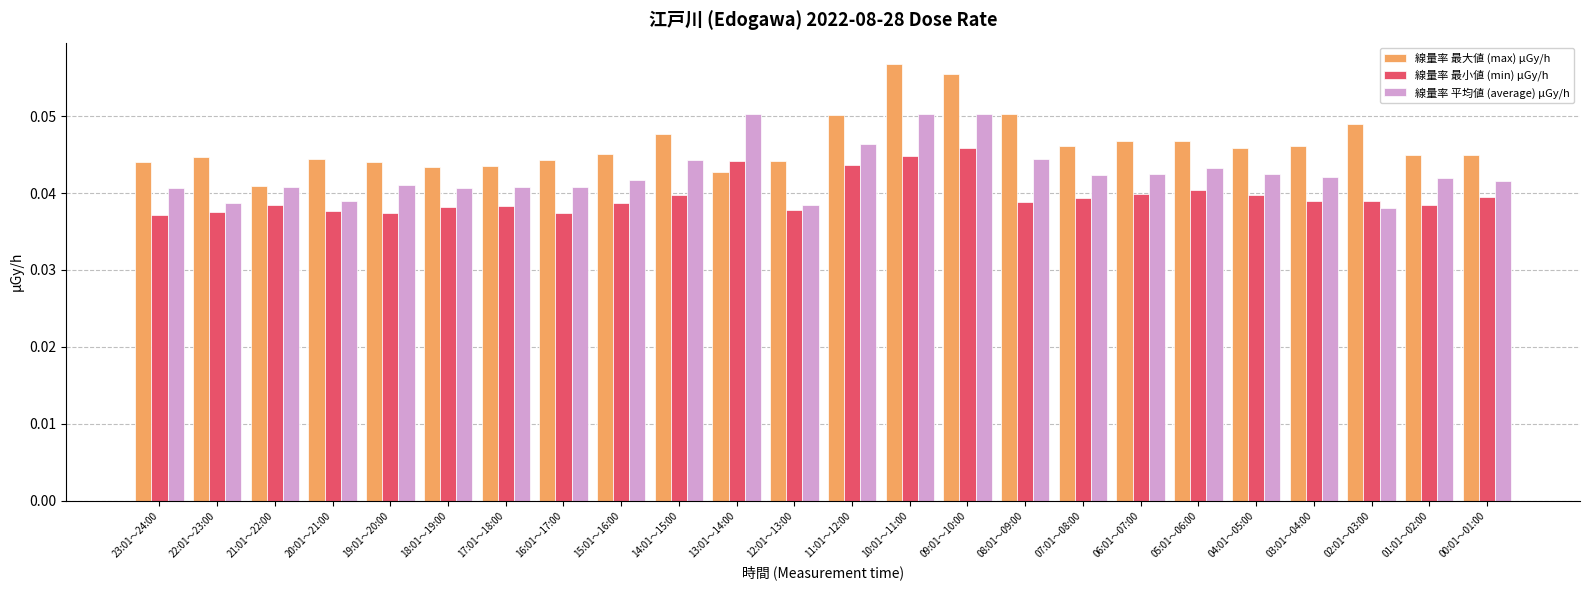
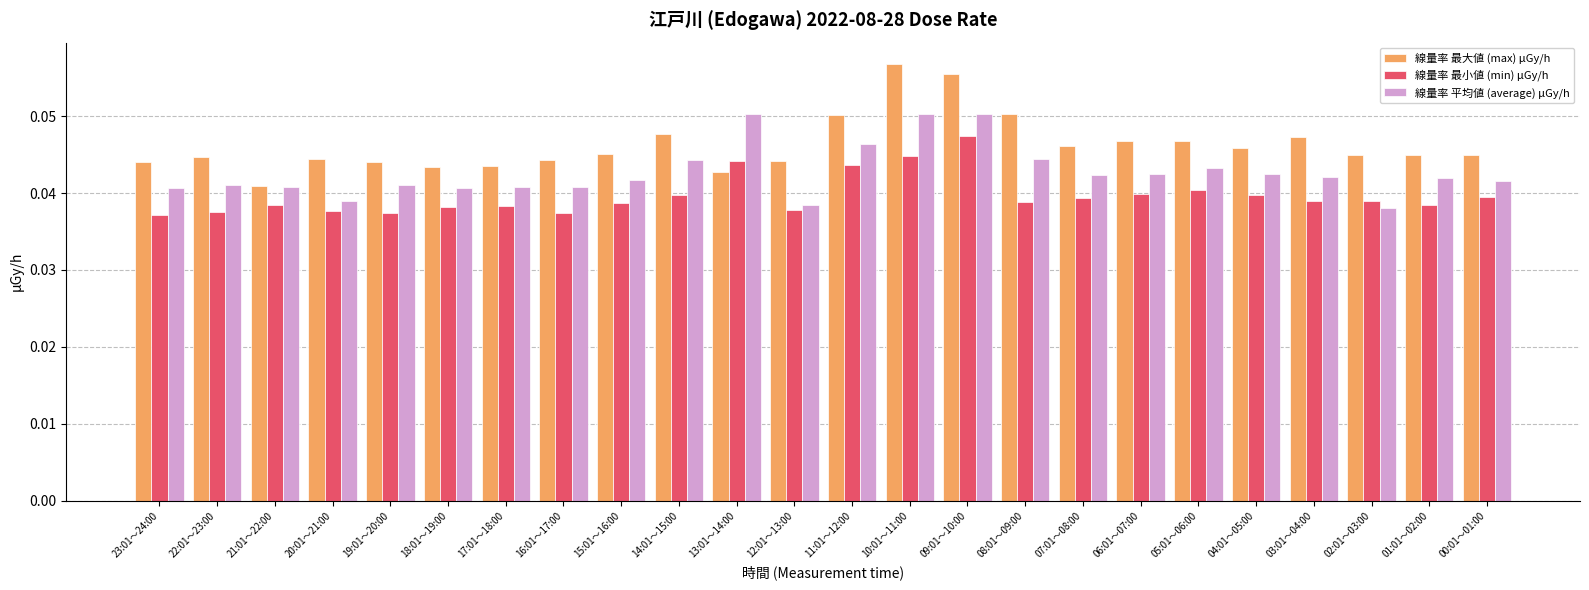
  {
    "線量率 最大値 (max) μGy/h": {
      "23:01～24:00": 0.044,
      "22:01～23:00": 0.045,
      "21:01～22:00": 0.041,
      "20:01～21:00": 0.044,
      "19:01～20:00": 0.044,
      "18:01～19:00": 0.043,
      "17:01～18:00": 0.044,
      "16:01～17:00": 0.044,
      "15:01～16:00": 0.045,
      "14:01～15:00": 0.048,
      "13:01～14:00": 0.043,
      "12:01～13:00": 0.044,
      "11:01～12:00": 0.050,
      "10:01～11:00": 0.057,
      "09:01～10:00": 0.055,
      "08:01～09:00": 0.050,
      "07:01～08:00": 0.046,
      "06:01～07:00": 0.047,
      "05:01～06:00": 0.047,
      "04:01～05:00": 0.046,
-     "03:01～04:00": 0.046,
-     "02:01～03:00": 0.049,
+     "03:01～04:00": 0.047,
+     "02:01～03:00": 0.045,
      "01:01～02:00": 0.045,
      "00:01～01:00": 0.045
    },
    "線量率 最小値 (min) μGy/h": {
      "23:01～24:00": 0.037,
      "22:01～23:00": 0.038,
      "21:01～22:00": 0.039,
      "20:01～21:00": 0.038,
      "19:01～20:00": 0.037,
      "18:01～19:00": 0.038,
      "17:01～18:00": 0.038,
      "16:01～17:00": 0.037,
      "15:01～16:00": 0.039,
      "14:01～15:00": 0.040,
      "13:01～14:00": 0.044,
      "12:01～13:00": 0.038,
      "11:01～12:00": 0.044,
      "10:01～11:00": 0.045,
-     "09:01～10:00": 0.046,
+     "09:01～10:00": 0.047,
      "08:01～09:00": 0.039,
      "07:01～08:00": 0.039,
      "06:01～07:00": 0.040,
      "05:01～06:00": 0.040,
      "04:01～05:00": 0.040,
      "03:01～04:00": 0.039,
      "02:01～03:00": 0.039,
      "01:01～02:00": 0.038,
      "00:01～01:00": 0.040
    },
    "線量率 平均値 (average) μGy/h": {
      "23:01～24:00": 0.041,
-     "22:01～23:00": 0.039,
+     "22:01～23:00": 0.041,
      "21:01～22:00": 0.041,
      "20:01～21:00": 0.039,
      "19:01～20:00": 0.041,
      "18:01～19:00": 0.041,
      "17:01～18:00": 0.041,
      "16:01～17:00": 0.041,
      "15:01～16:00": 0.042,
      "14:01～15:00": 0.044,
      "13:01～14:00": 0.050,
      "12:01～13:00": 0.038,
      "11:01～12:00": 0.046,
      "10:01～11:00": 0.050,
      "09:01～10:00": 0.050,
      "08:01～09:00": 0.044,
      "07:01～08:00": 0.042,
      "06:01～07:00": 0.043,
      "05:01～06:00": 0.043,
      "04:01～05:00": 0.043,
      "03:01～04:00": 0.042,
      "02:01～03:00": 0.038,
      "01:01～02:00": 0.042,
      "00:01～01:00": 0.042
    }
  }
